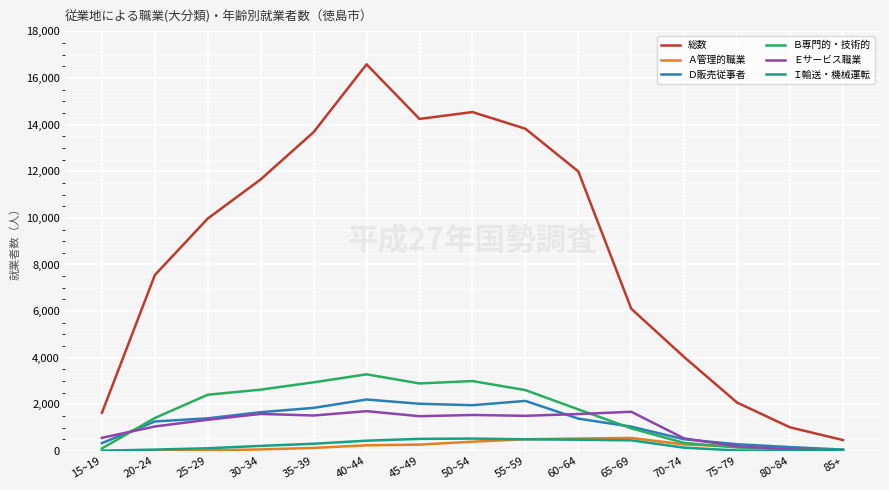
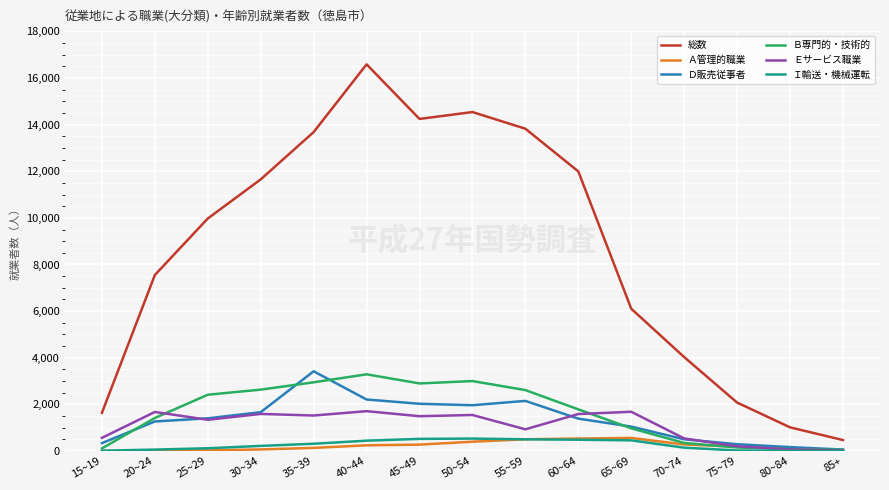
  {
    "総数": {
      "15~19": "1,600",
      "20~24": "7,500",
      "25~29": "10,000",
      "30~34": "11,700",
      "35~39": "13,700",
      "40~44": "16,600",
      "45~49": "14,200",
      "50~54": "14,500",
      "55~59": "13,800",
      "60~64": "12,000",
      "65~69": "6,100",
      "70~74": "4,000",
      "75~79": "2,100",
      "80~84": "1,000",
      "85+": "500"
    },
    "Ａ管理的職業": {
      "30~34": "100",
      "35~39": "100",
      "40~44": "200",
      "45~49": "300",
      "50~54": "400"
    },
    "Ｄ販売従事者": {
      "15~19": "300",
      "20~24": "1,300",
-     "35~39": "1,800",
+     "35~39": "3,400",
      "40~44": "2,200",
      "45~49": "2,000",
      "50~54": "2,000",
      "55~59": "2,100",
      "60~64": "1,400"
    },
    "Ｅサービス職業": {
      "15~19": "600",
-     "20~24": "1,100",
+     "20~24": "1,700",
      "35~39": "1,500",
      "40~44": "1,700",
      "45~49": "1,500",
      "50~54": "1,500",
-     "55~59": "1,500",
+     "55~59": "900",
      "60~64": "1,600",
      "65~69": "1,700"
    }
  }
